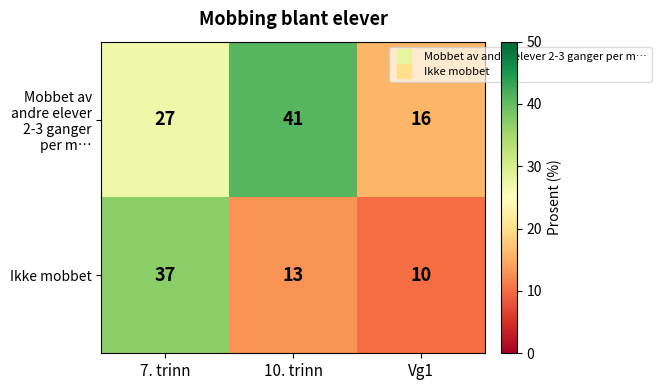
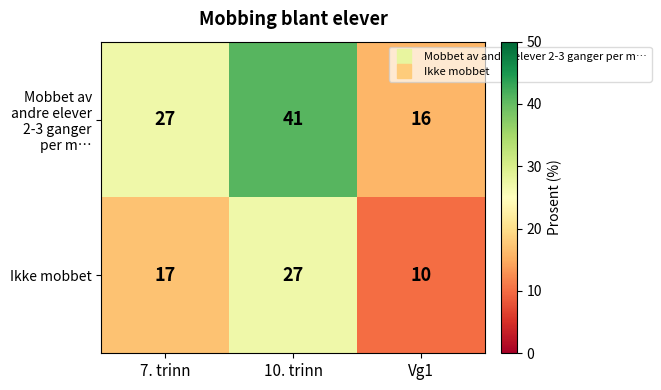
  {
    "Mobbet av andre elever 2-3 ganger per m…": {
      "7. trinn": 27,
      "10. trinn": 41,
      "Vg1": 16
    },
    "Ikke mobbet": {
-     "7. trinn": 37,
-     "10. trinn": 13,
+     "7. trinn": 17,
+     "10. trinn": 27,
      "Vg1": 10
    }
  }
